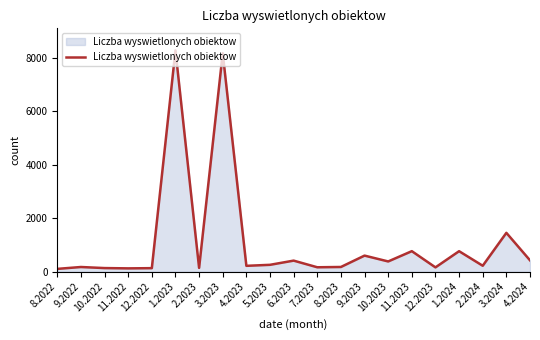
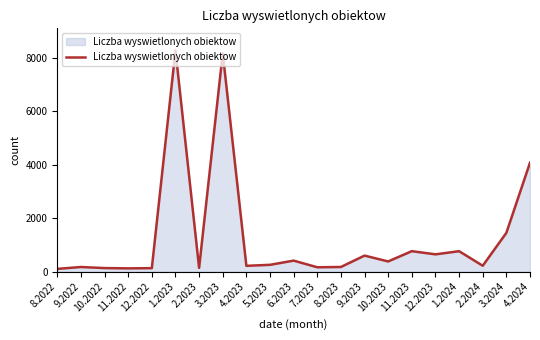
  {
    "8.2022": 100,
    "9.2022": 200,
    "10.2022": 100,
    "11.2022": 100,
    "12.2022": 100,
    "2.2023": 100,
    "4.2023": 200,
    "5.2023": 300,
    "6.2023": 400,
    "7.2023": 200,
    "8.2023": 200,
    "9.2023": 600,
    "10.2023": 400,
    "11.2023": 800,
-   "12.2023": 200,
+   "12.2023": 600,
    "1.2024": 800,
    "2.2024": 200,
    "3.2024": 1500,
-   "4.2024": 400
+   "4.2024": 4100
  }
